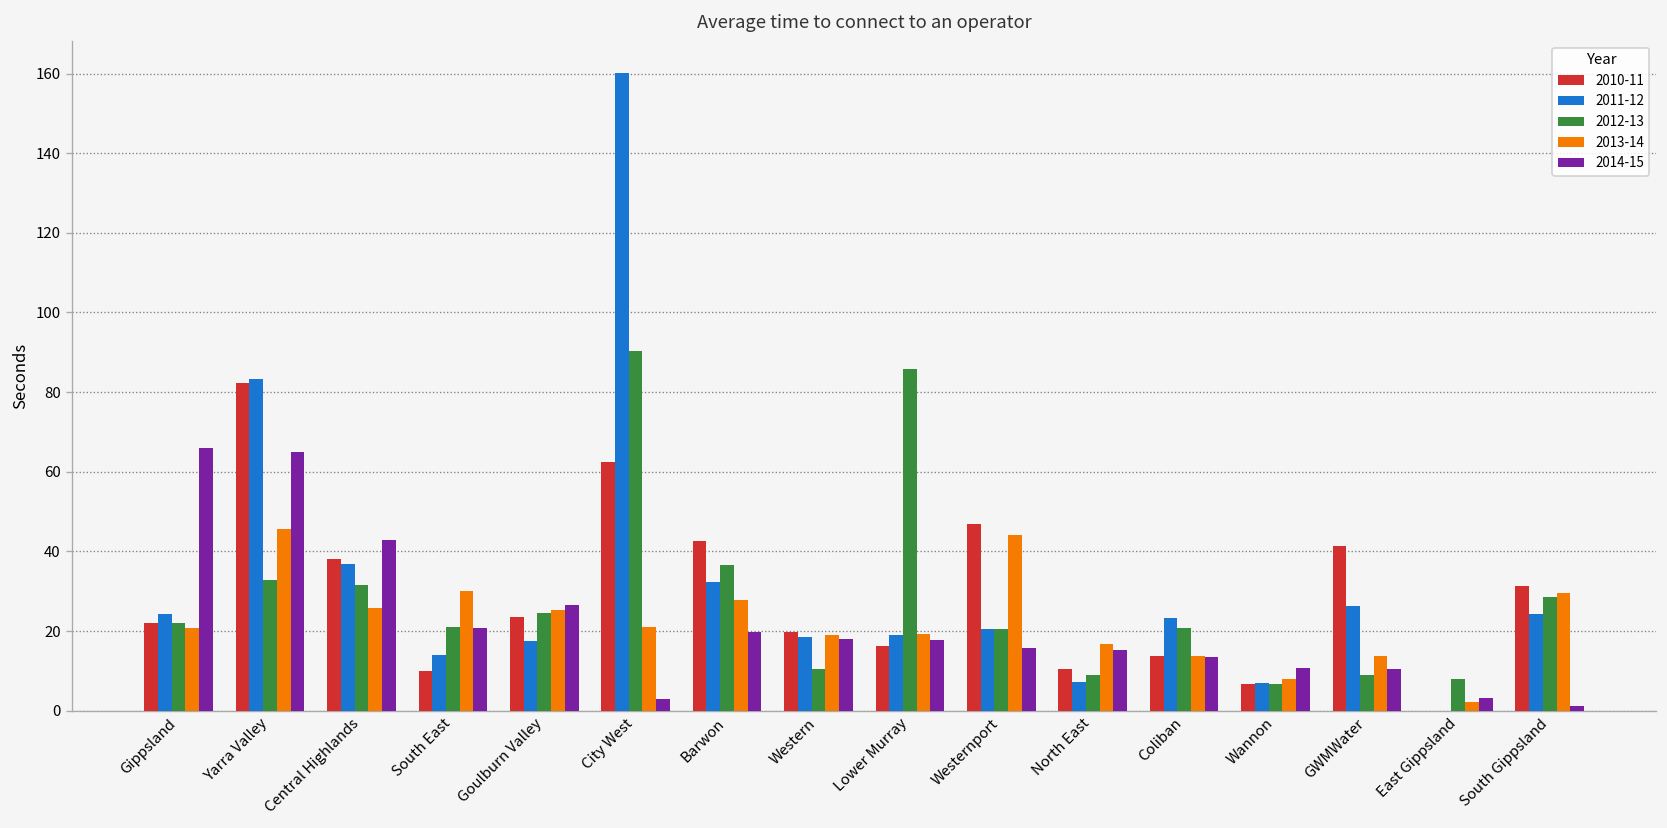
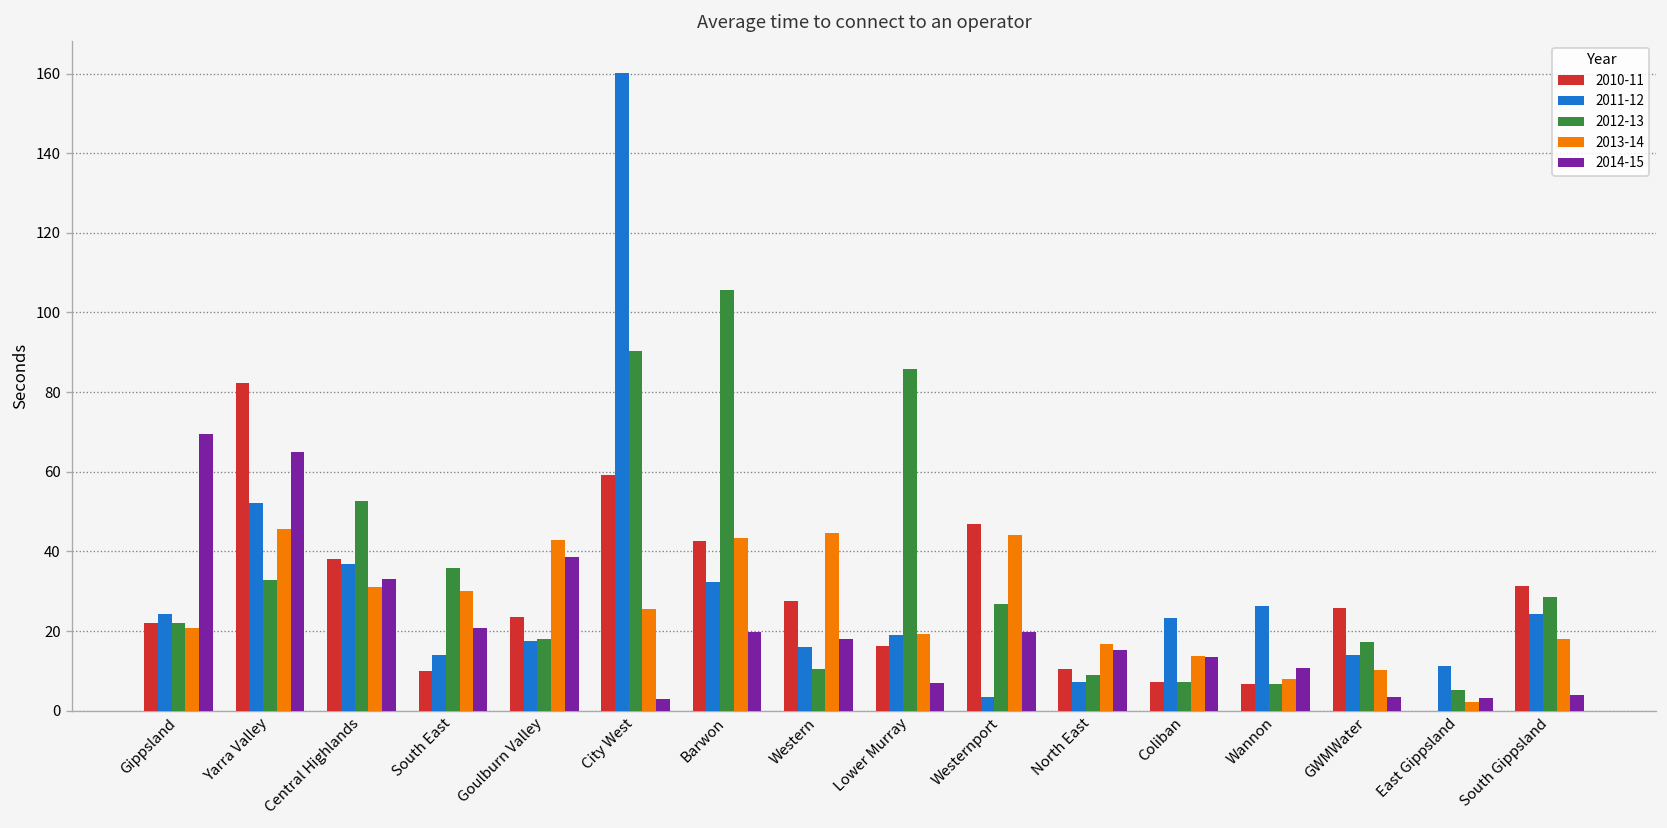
  {
    "2010-11": {
      "Gippsland": 22,
      "Yarra Valley": 82,
      "Central Highlands": 38,
      "South East": 10,
      "Goulburn Valley": 24,
-     "City West": 63,
+     "City West": 59,
      "Barwon": 43,
-     "Western": 20,
+     "Western": 28,
      "Lower Murray": 16,
      "Westernport": 47,
      "North East": 11,
-     "Coliban": 14,
+     "Coliban": 7,
      "Wannon": 7,
-     "GWMWater": 41,
+     "GWMWater": 26,
      "East Gippsland": 0,
      "South Gippsland": 31
    },
    "2011-12": {
      "Gippsland": 24,
-     "Yarra Valley": 83,
+     "Yarra Valley": 52,
      "Central Highlands": 37,
      "South East": 14,
      "Goulburn Valley": 18,
      "City West": 160,
      "Barwon": 32,
-     "Western": 19,
+     "Western": 16,
      "Lower Murray": 19,
-     "Westernport": 20,
+     "Westernport": 3,
      "North East": 7,
      "Coliban": 23,
-     "Wannon": 7,
-     "GWMWater": 26,
-     "East Gippsland": 0,
+     "Wannon": 26,
+     "GWMWater": 14,
+     "East Gippsland": 11,
      "South Gippsland": 24
    },
    "2012-13": {
      "Gippsland": 22,
      "Yarra Valley": 33,
-     "Central Highlands": 32,
-     "South East": 21,
-     "Goulburn Valley": 25,
+     "Central Highlands": 53,
+     "South East": 36,
+     "Goulburn Valley": 18,
      "City West": 90,
-     "Barwon": 37,
+     "Barwon": 106,
      "Western": 11,
      "Lower Murray": 86,
-     "Westernport": 21,
+     "Westernport": 27,
      "North East": 9,
-     "Coliban": 21,
+     "Coliban": 7,
      "Wannon": 7,
-     "GWMWater": 9,
-     "East Gippsland": 8,
+     "GWMWater": 17,
+     "East Gippsland": 5,
      "South Gippsland": 28
    },
    "2013-14": {
      "Gippsland": 21,
      "Yarra Valley": 46,
-     "Central Highlands": 26,
+     "Central Highlands": 31,
      "South East": 30,
-     "Goulburn Valley": 25,
-     "City West": 21,
-     "Barwon": 28,
-     "Western": 19,
+     "Goulburn Valley": 43,
+     "City West": 26,
+     "Barwon": 43,
+     "Western": 45,
      "Lower Murray": 19,
      "Westernport": 44,
      "North East": 17,
      "Coliban": 14,
      "Wannon": 8,
-     "GWMWater": 14,
+     "GWMWater": 10,
      "East Gippsland": 2,
-     "South Gippsland": 30
+     "South Gippsland": 18
    },
    "2014-15": {
-     "Gippsland": 66,
+     "Gippsland": 69,
      "Yarra Valley": 65,
-     "Central Highlands": 43,
+     "Central Highlands": 33,
      "South East": 21,
-     "Goulburn Valley": 26,
+     "Goulburn Valley": 39,
      "City West": 3,
      "Barwon": 20,
      "Western": 18,
-     "Lower Murray": 18,
-     "Westernport": 16,
+     "Lower Murray": 7,
+     "Westernport": 20,
      "North East": 15,
      "Coliban": 14,
      "Wannon": 11,
-     "GWMWater": 10,
+     "GWMWater": 3,
      "East Gippsland": 3,
-     "South Gippsland": 1
+     "South Gippsland": 4
    }
  }
